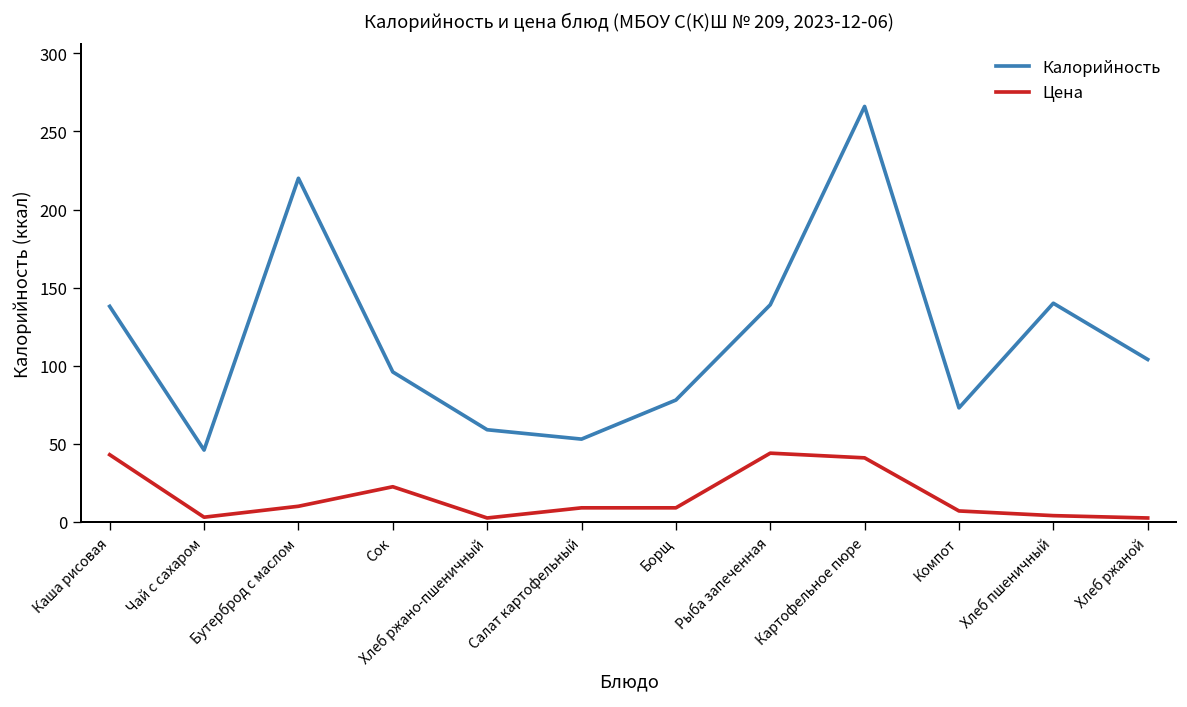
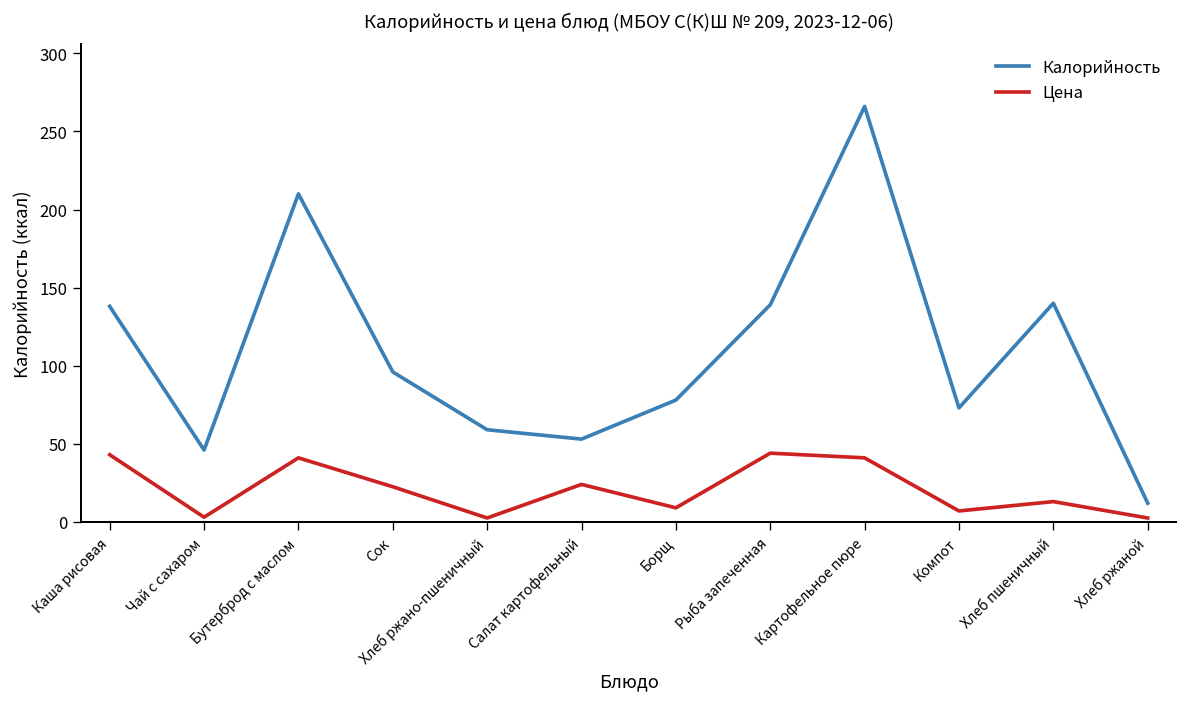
  {
    "Калорийность": {
      "Каша рисовая": 138,
      "Чай с сахаром": 46,
-     "Бутерброд с маслом": 220,
+     "Бутерброд с маслом": 210,
      "Сок": 96,
      "Хлеб ржано-пшеничный": 59,
      "Салат картофельный": 53,
      "Борщ": 78,
      "Рыба запеченная": 139,
      "Картофельное пюре": 266,
      "Компот": 73,
      "Хлеб пшеничный": 140,
-     "Хлеб ржаной": 104
+     "Хлеб ржаной": 12
    },
    "Цена": {
      "Каша рисовая": 43,
      "Чай с сахаром": 3,
-     "Бутерброд с маслом": 10,
+     "Бутерброд с маслом": 41,
      "Сок": 23,
      "Хлеб ржано-пшеничный": 3,
-     "Салат картофельный": 9,
+     "Салат картофельный": 24,
      "Борщ": 9,
      "Рыба запеченная": 44,
      "Картофельное пюре": 41,
      "Компот": 7,
-     "Хлеб пшеничный": 4,
+     "Хлеб пшеничный": 13,
      "Хлеб ржаной": 3
    }
  }
